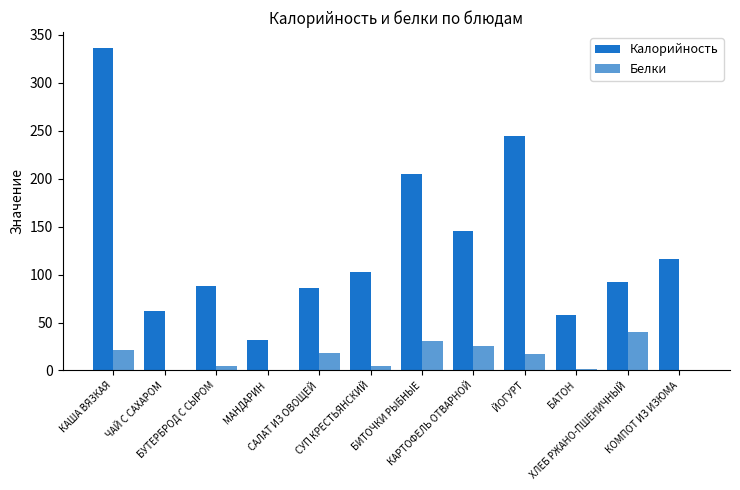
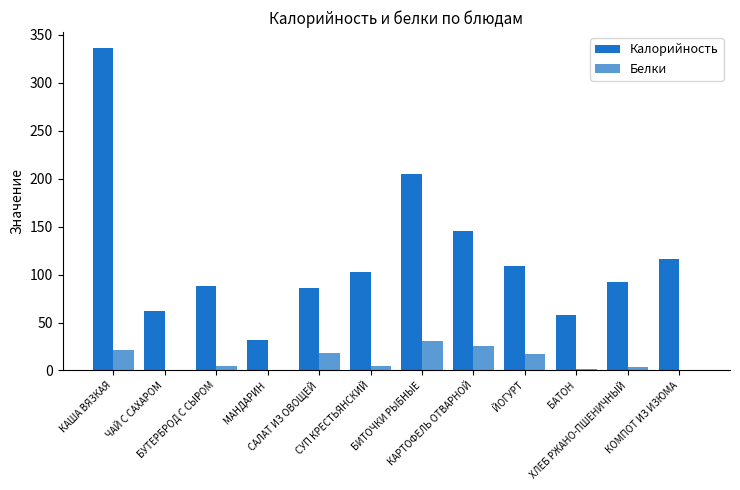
  {
    "Калорийность": {
      "КАША ВЯЗКАЯ": 340,
      "ЧАЙ С САХАРОМ": 60,
      "БУТЕРБРОД С СЫРОМ": 90,
      "МАНДАРИН": 30,
      "САЛАТ ИЗ ОВОЩЕЙ": 90,
      "СУП КРЕСТЬЯНСКИЙ": 100,
      "БИТОЧКИ РЫБНЫЕ": 210,
      "КАРТОФЕЛЬ ОТВАРНОЙ": 150,
-     "ЙОГУРТ": 240,
+     "ЙОГУРТ": 110,
      "БАТОН": 60,
      "ХЛЕБ РЖАНО-ПШЕНИЧНЫЙ": 90,
      "КОМПОТ ИЗ ИЗЮМА": 120
    },
    "Белки": {
      "КАША ВЯЗКАЯ": 20,
      "БУТЕРБРОД С СЫРОМ": 0,
      "САЛАТ ИЗ ОВОЩЕЙ": 20,
      "СУП КРЕСТЬЯНСКИЙ": 0,
      "БИТОЧКИ РЫБНЫЕ": 30,
      "КАРТОФЕЛЬ ОТВАРНОЙ": 30,
      "ЙОГУРТ": 20,
-     "ХЛЕБ РЖАНО-ПШЕНИЧНЫЙ": 40
+     "ХЛЕБ РЖАНО-ПШЕНИЧНЫЙ": 0
    }
  }
